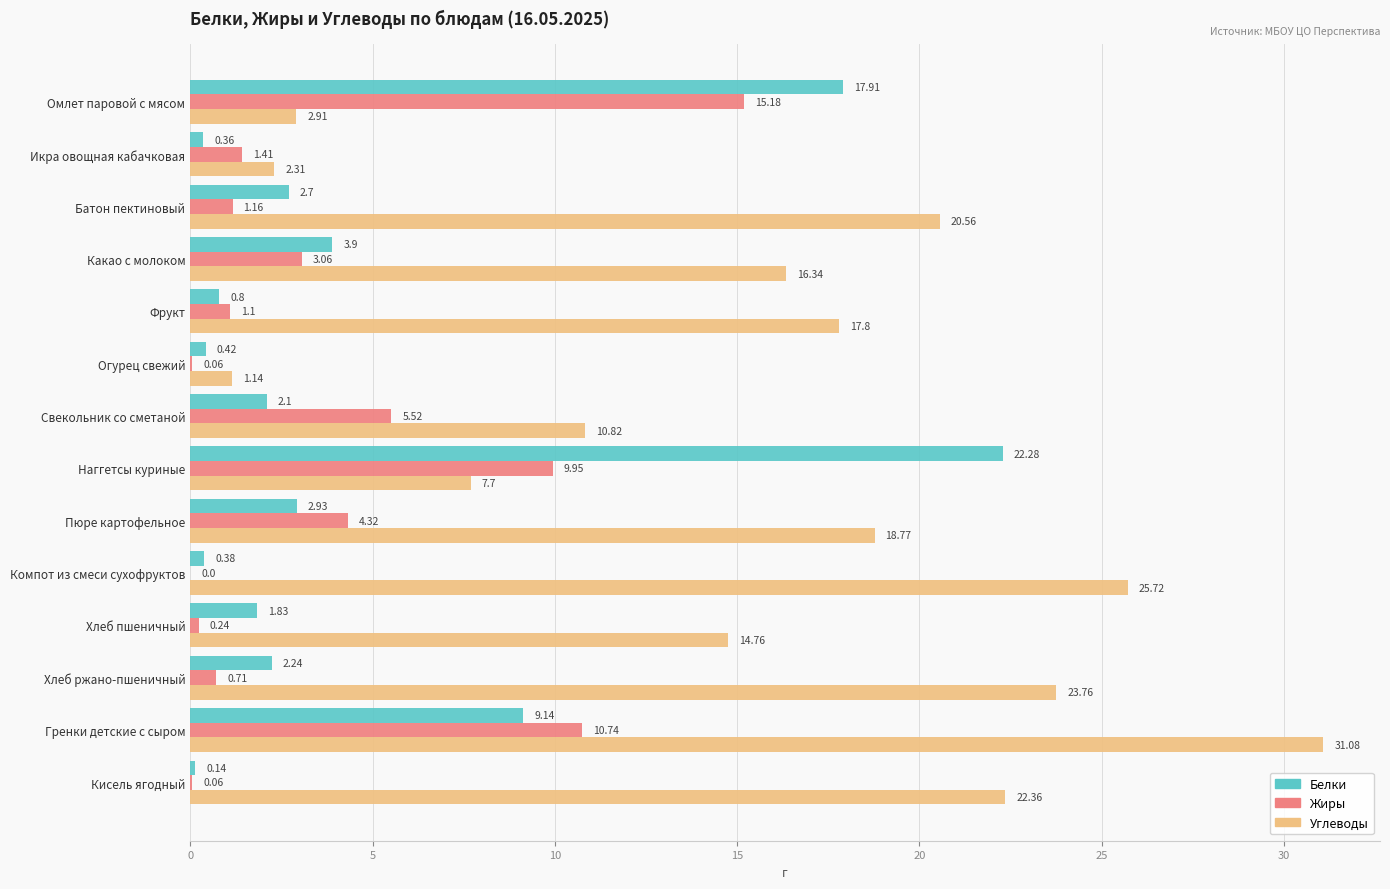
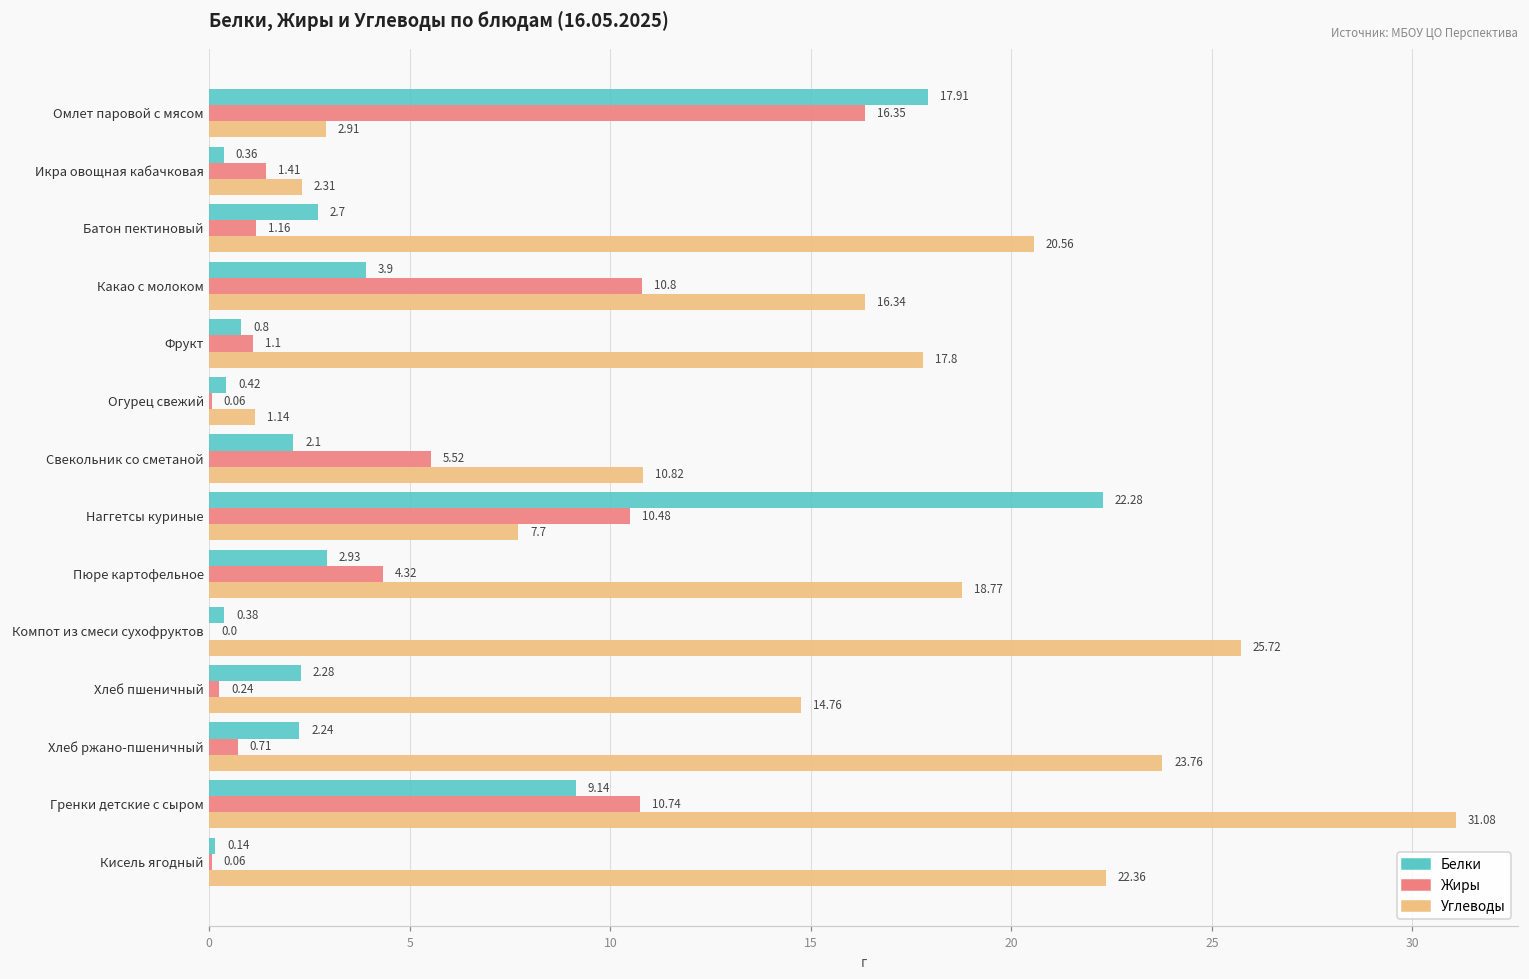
  {
    "Белки": {
      "Омлет паровой с мясом": 17.91,
      "Икра овощная кабачковая": 0.36,
      "Батон пектиновый": 2.7,
      "Какао с молоком": 3.9,
      "Фрукт": 0.8,
      "Огурец свежий": 0.42,
      "Свекольник со сметаной": 2.1,
      "Наггетсы куриные": 22.28,
      "Пюре картофельное": 2.93,
      "Компот из смеси сухофруктов": 0.38,
-     "Хлеб пшеничный": 1.83,
+     "Хлеб пшеничный": 2.28,
      "Хлеб ржано-пшеничный": 2.24,
      "Гренки детские с сыром": 9.14,
      "Кисель ягодный": 0.14
    },
    "Жиры": {
-     "Омлет паровой с мясом": 15.18,
+     "Омлет паровой с мясом": 16.35,
      "Икра овощная кабачковая": 1.41,
      "Батон пектиновый": 1.16,
-     "Какао с молоком": 3.06,
+     "Какао с молоком": 10.8,
      "Фрукт": 1.1,
      "Огурец свежий": 0.06,
      "Свекольник со сметаной": 5.52,
-     "Наггетсы куриные": 9.95,
+     "Наггетсы куриные": 10.48,
      "Пюре картофельное": 4.32,
      "Компот из смеси сухофруктов": 0.0,
      "Хлеб пшеничный": 0.24,
      "Хлеб ржано-пшеничный": 0.71,
      "Гренки детские с сыром": 10.74,
      "Кисель ягодный": 0.06
    },
    "Углеводы": {
      "Омлет паровой с мясом": 2.91,
      "Икра овощная кабачковая": 2.31,
      "Батон пектиновый": 20.56,
      "Какао с молоком": 16.34,
      "Фрукт": 17.8,
      "Огурец свежий": 1.14,
      "Свекольник со сметаной": 10.82,
      "Наггетсы куриные": 7.7,
      "Пюре картофельное": 18.77,
      "Компот из смеси сухофруктов": 25.72,
      "Хлеб пшеничный": 14.76,
      "Хлеб ржано-пшеничный": 23.76,
      "Гренки детские с сыром": 31.08,
      "Кисель ягодный": 22.36
    }
  }
